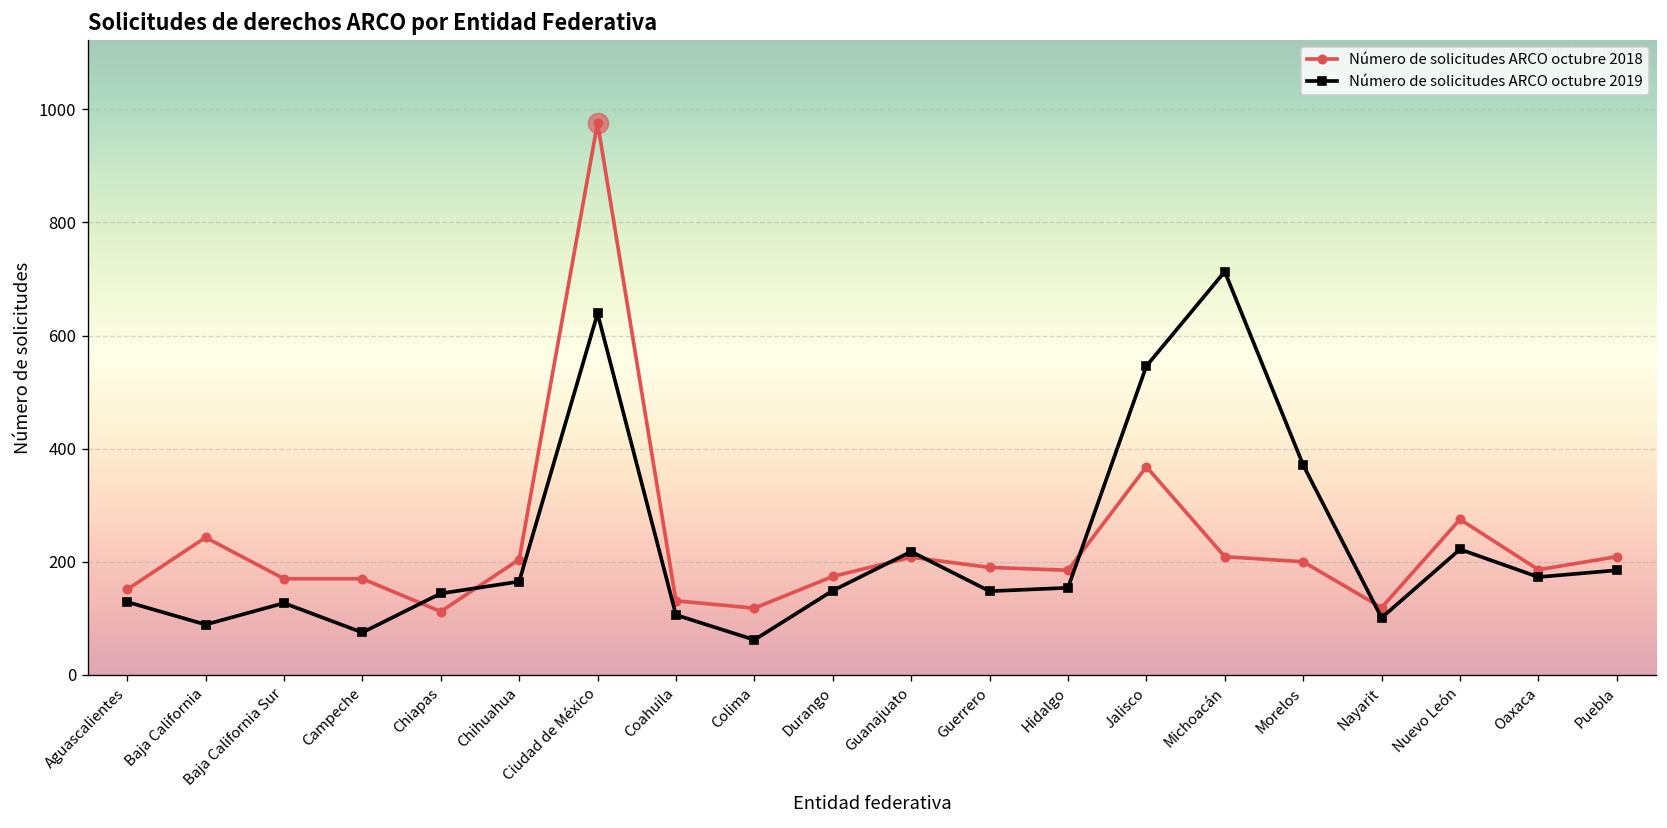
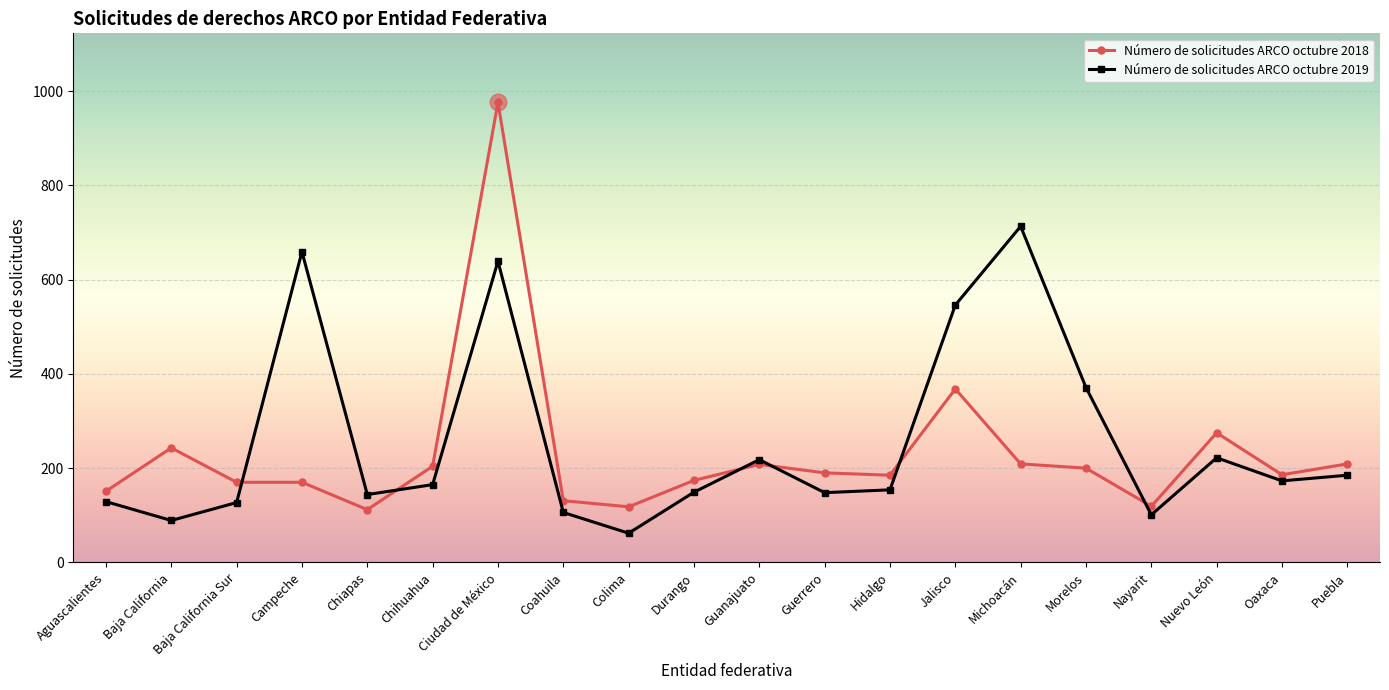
  {
    "Número de solicitudes ARCO octubre 2019": {
      "Aguascalientes": 130,
      "Baja California": 90,
      "Baja California Sur": 130,
-     "Campeche": 80,
+     "Campeche": 660,
      "Chiapas": 140,
      "Chihuahua": 170,
      "Ciudad de México": 640,
      "Coahuila": 110,
      "Colima": 60,
      "Durango": 150,
      "Guanajuato": 220,
      "Guerrero": 150,
      "Hidalgo": 150,
      "Jalisco": 550,
      "Michoacán": 710,
      "Morelos": 370,
      "Nayarit": 100,
      "Nuevo León": 220,
      "Oaxaca": 170,
      "Puebla": 190
    }
  }
